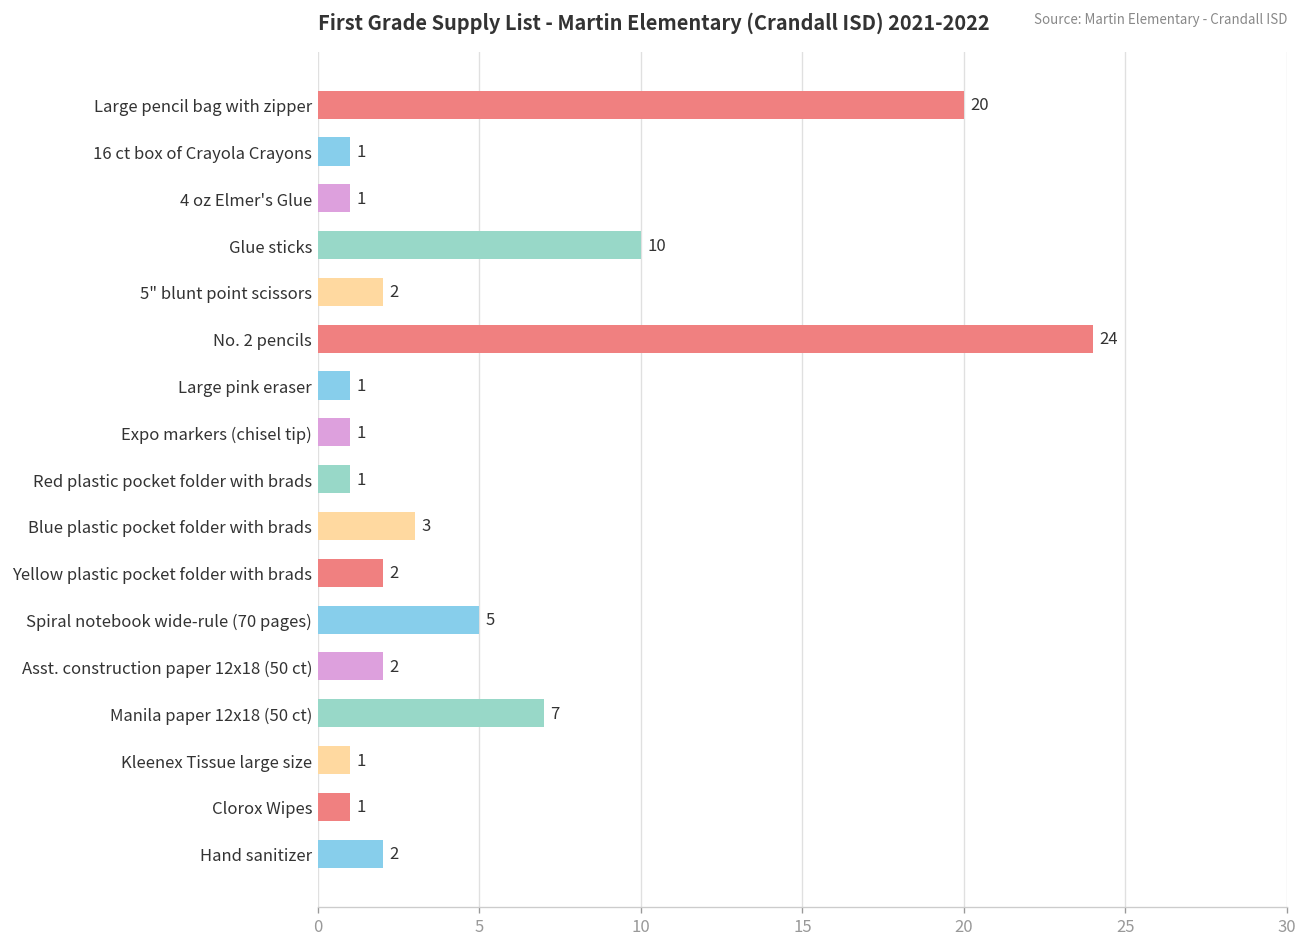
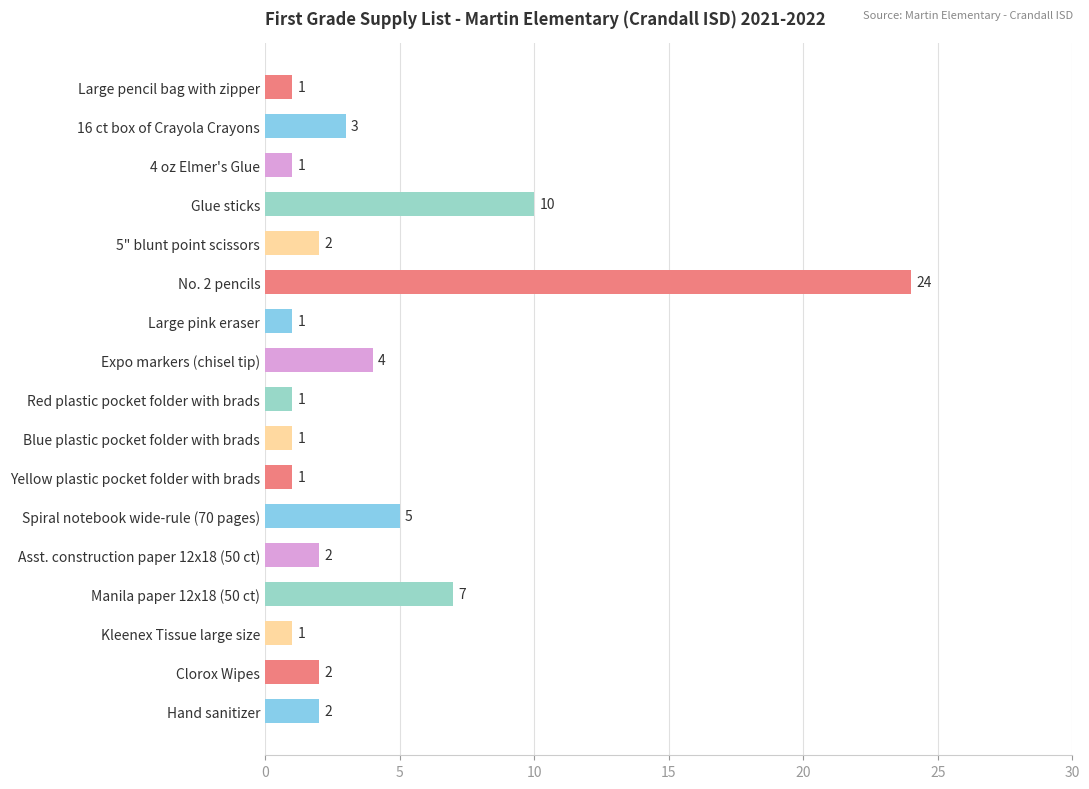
  {
-   "Large pencil bag with zipper": 20,
-   "16 ct box of Crayola Crayons": 1,
+   "Large pencil bag with zipper": 1,
+   "16 ct box of Crayola Crayons": 3,
    "4 oz Elmer's Glue": 1,
    "Glue sticks": 10,
    "5\" blunt point scissors": 2,
    "No. 2 pencils": 24,
    "Large pink eraser": 1,
-   "Expo markers (chisel tip)": 1,
+   "Expo markers (chisel tip)": 4,
    "Red plastic pocket folder with brads": 1,
-   "Blue plastic pocket folder with brads": 3,
-   "Yellow plastic pocket folder with brads": 2,
+   "Blue plastic pocket folder with brads": 1,
+   "Yellow plastic pocket folder with brads": 1,
    "Spiral notebook wide-rule (70 pages)": 5,
    "Asst. construction paper 12x18 (50 ct)": 2,
    "Manila paper 12x18 (50 ct)": 7,
    "Kleenex Tissue large size": 1,
-   "Clorox Wipes": 1,
+   "Clorox Wipes": 2,
    "Hand sanitizer": 2
  }
